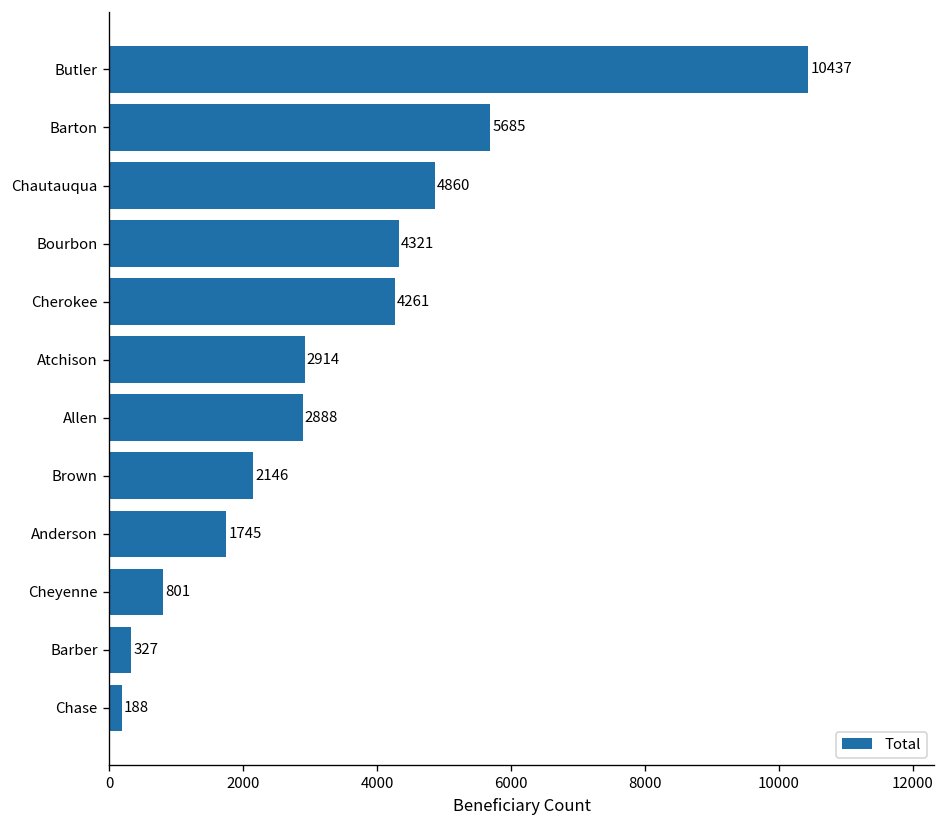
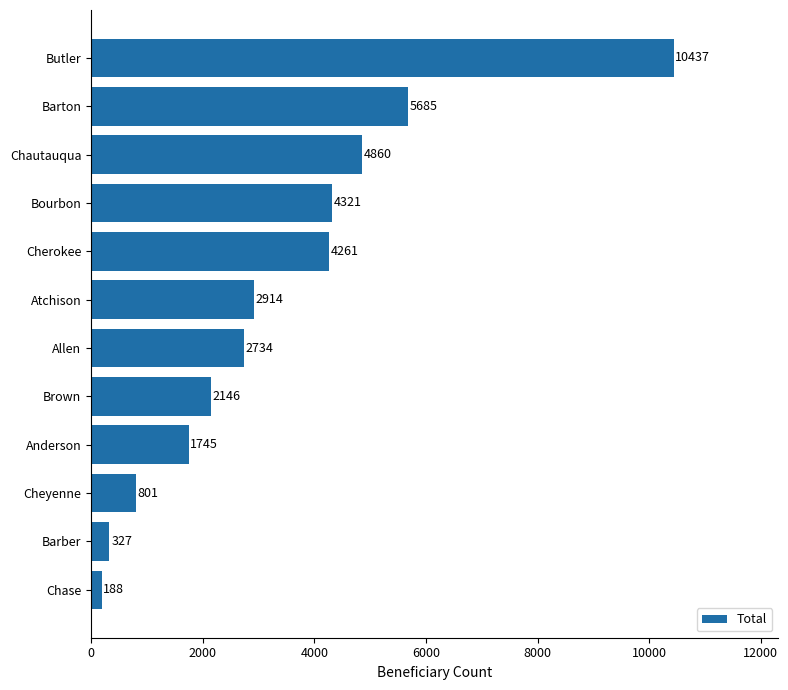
  {
    "Butler": 10437,
    "Barton": 5685,
    "Chautauqua": 4860,
    "Bourbon": 4321,
    "Cherokee": 4261,
    "Atchison": 2914,
-   "Allen": 2888,
+   "Allen": 2734,
    "Brown": 2146,
    "Anderson": 1745,
    "Cheyenne": 801,
    "Barber": 327,
    "Chase": 188
  }
